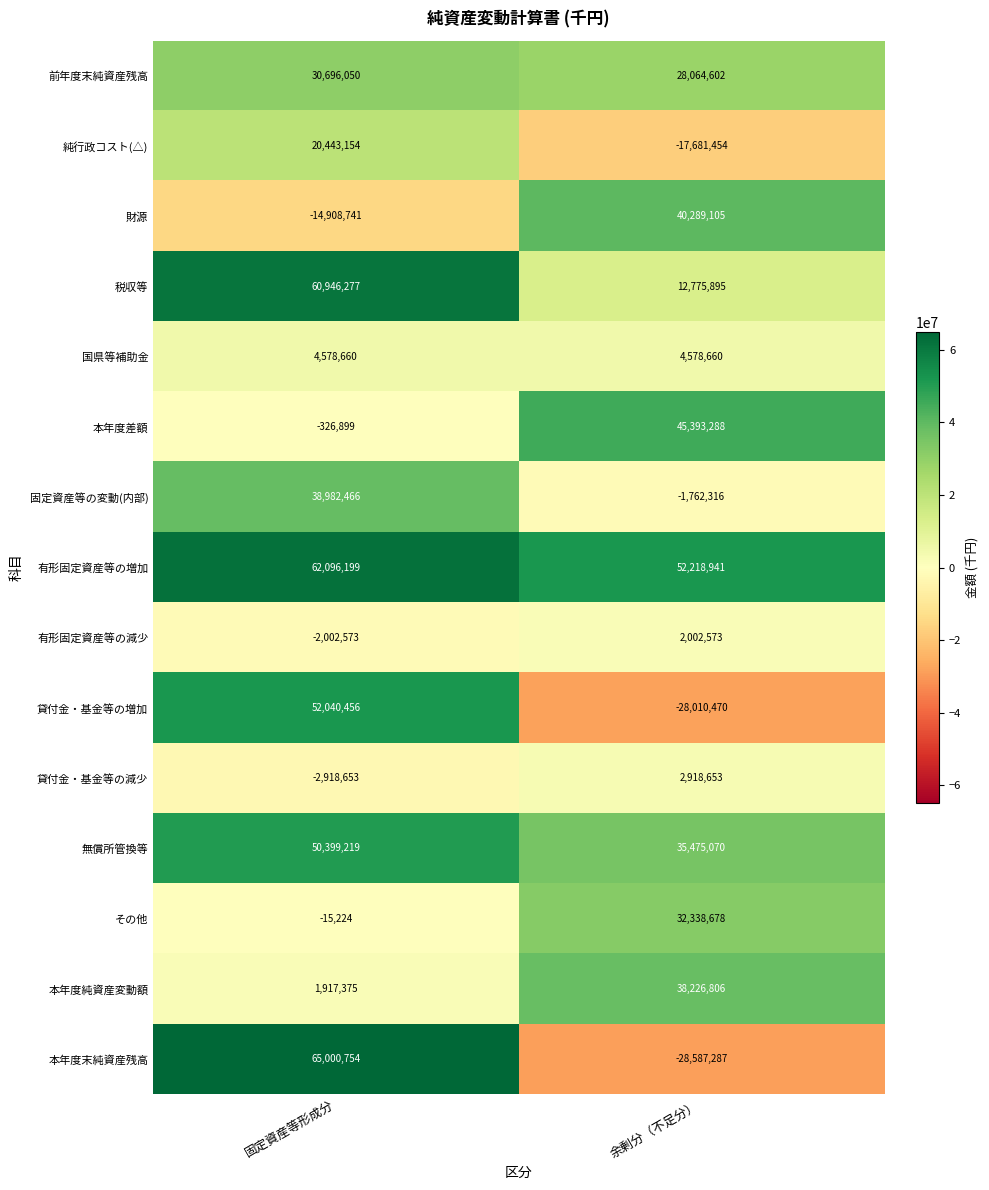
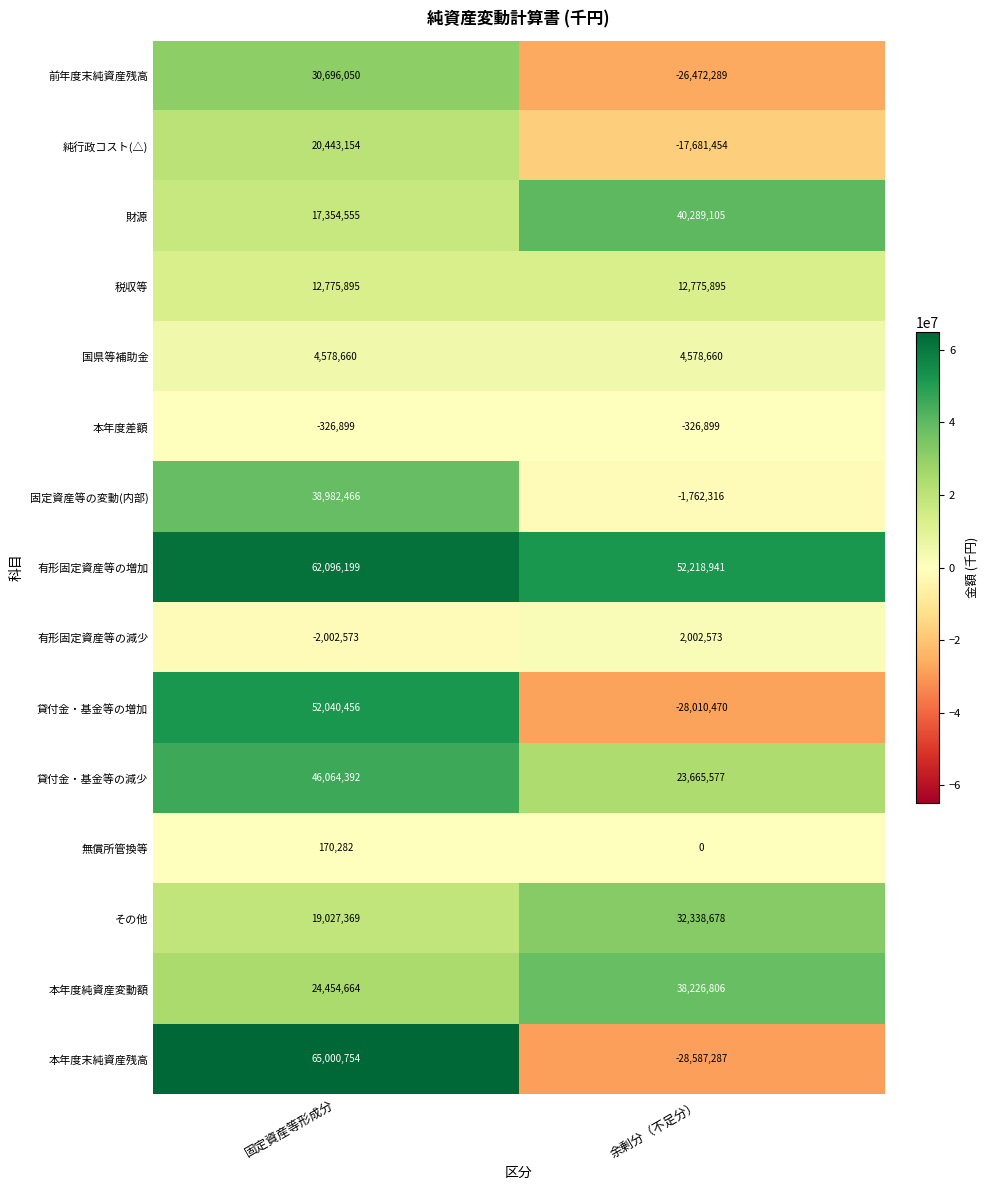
  {
    "前年度末純資産残高": {
      "固定資産等形成分": "30,696,050",
-     "余剰分（不足分）": "28,064,602"
+     "余剰分（不足分）": "-26,472,289"
    },
    "純行政コスト(△)": {
      "固定資産等形成分": "20,443,154",
      "余剰分（不足分）": "-17,681,454"
    },
    "財源": {
-     "固定資産等形成分": "-14,908,741",
+     "固定資産等形成分": "17,354,555",
      "余剰分（不足分）": "40,289,105"
    },
    "税収等": {
-     "固定資産等形成分": "60,946,277",
+     "固定資産等形成分": "12,775,895",
      "余剰分（不足分）": "12,775,895"
    },
    "国県等補助金": {
      "固定資産等形成分": "4,578,660",
      "余剰分（不足分）": "4,578,660"
    },
    "本年度差額": {
      "固定資産等形成分": "-326,899",
-     "余剰分（不足分）": "45,393,288"
+     "余剰分（不足分）": "-326,899"
    },
    "固定資産等の変動(内部)": {
      "固定資産等形成分": "38,982,466",
      "余剰分（不足分）": "-1,762,316"
    },
    "有形固定資産等の増加": {
      "固定資産等形成分": "62,096,199",
      "余剰分（不足分）": "52,218,941"
    },
    "有形固定資産等の減少": {
      "固定資産等形成分": "-2,002,573",
      "余剰分（不足分）": "2,002,573"
    },
    "貸付金・基金等の増加": {
      "固定資産等形成分": "52,040,456",
      "余剰分（不足分）": "-28,010,470"
    },
    "貸付金・基金等の減少": {
-     "固定資産等形成分": "-2,918,653",
-     "余剰分（不足分）": "2,918,653"
+     "固定資産等形成分": "46,064,392",
+     "余剰分（不足分）": "23,665,577"
    },
    "無償所管換等": {
-     "固定資産等形成分": "50,399,219",
-     "余剰分（不足分）": "35,475,070"
+     "固定資産等形成分": "170,282",
+     "余剰分（不足分）": "0"
    },
    "その他": {
-     "固定資産等形成分": "-15,224",
+     "固定資産等形成分": "19,027,369",
      "余剰分（不足分）": "32,338,678"
    },
    "本年度純資産変動額": {
-     "固定資産等形成分": "1,917,375",
+     "固定資産等形成分": "24,454,664",
      "余剰分（不足分）": "38,226,806"
    },
    "本年度末純資産残高": {
      "固定資産等形成分": "65,000,754",
      "余剰分（不足分）": "-28,587,287"
    }
  }
